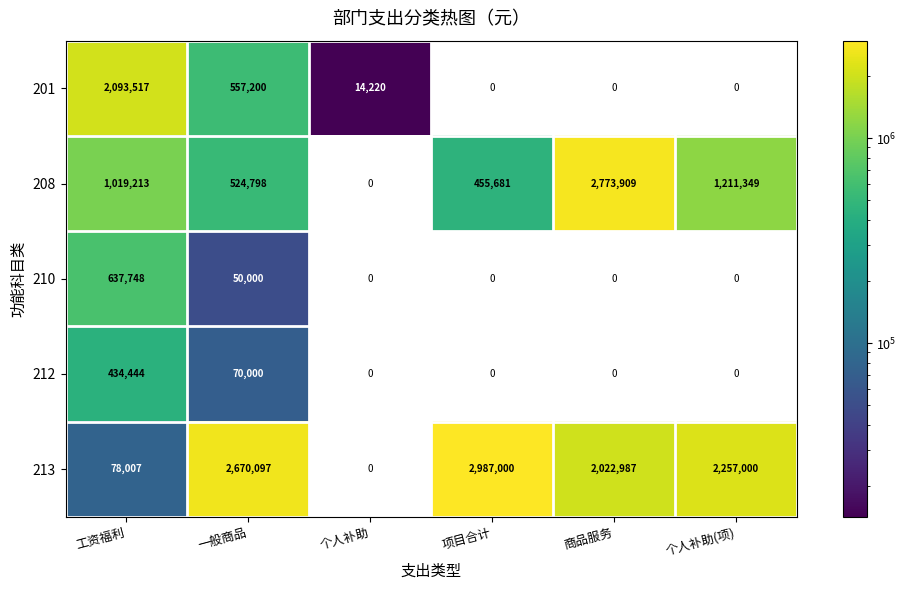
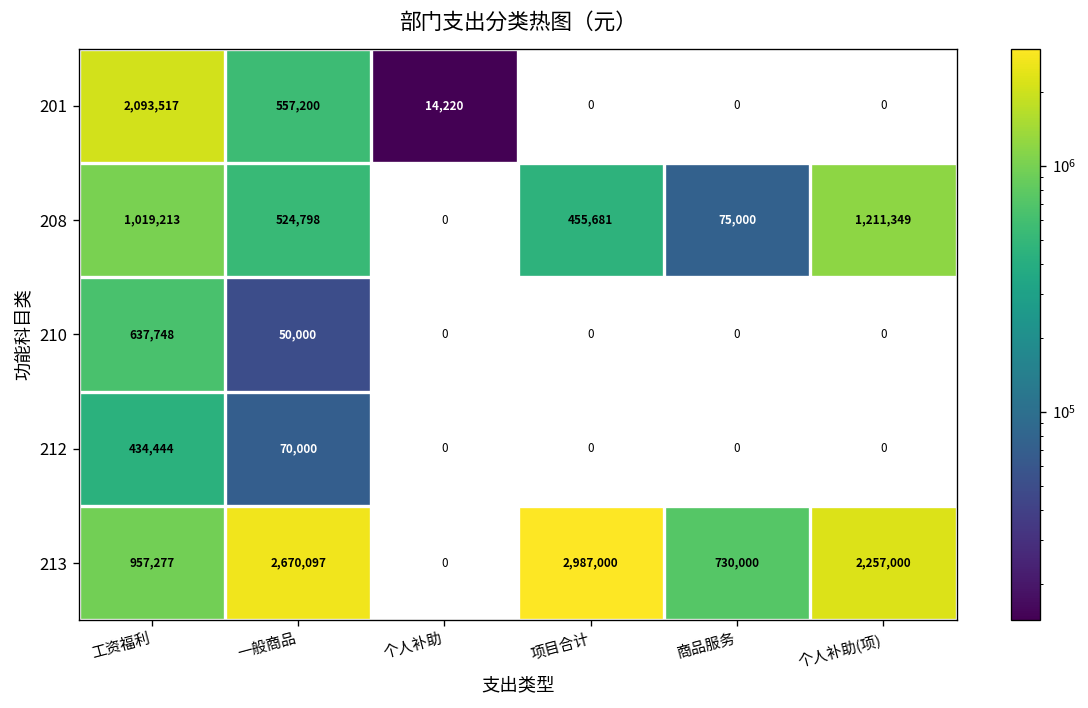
  {
    "201": {
      "工资福利": "2,093,517",
      "一般商品": "557,200",
      "个人补助": "14,220"
    },
    "208": {
      "工资福利": "1,019,213",
      "一般商品": "524,798",
      "项目合计": "455,681",
-     "商品服务": "2,773,909",
+     "商品服务": "75,000",
      "个人补助(项)": "1,211,349"
    },
    "210": {
      "工资福利": "637,748",
      "一般商品": "50,000"
    },
    "212": {
      "工资福利": "434,444",
      "一般商品": "70,000"
    },
    "213": {
-     "工资福利": "78,007",
+     "工资福利": "957,277",
      "一般商品": "2,670,097",
      "项目合计": "2,987,000",
-     "商品服务": "2,022,987",
+     "商品服务": "730,000",
      "个人补助(项)": "2,257,000"
    }
  }
